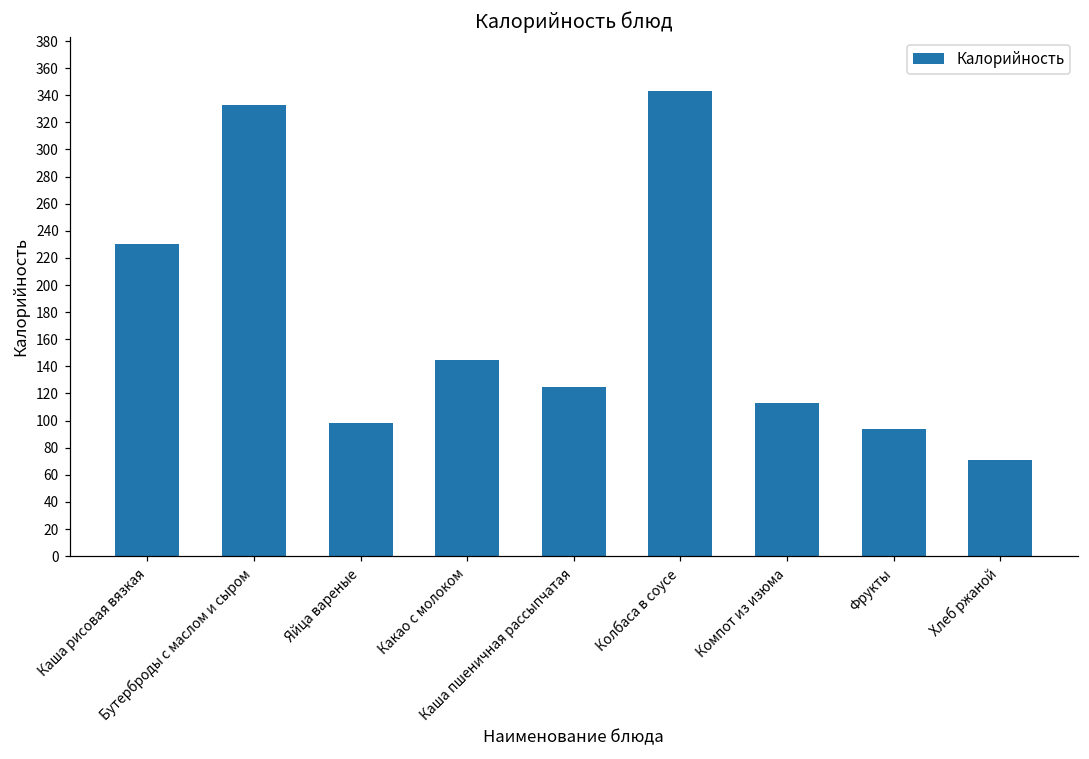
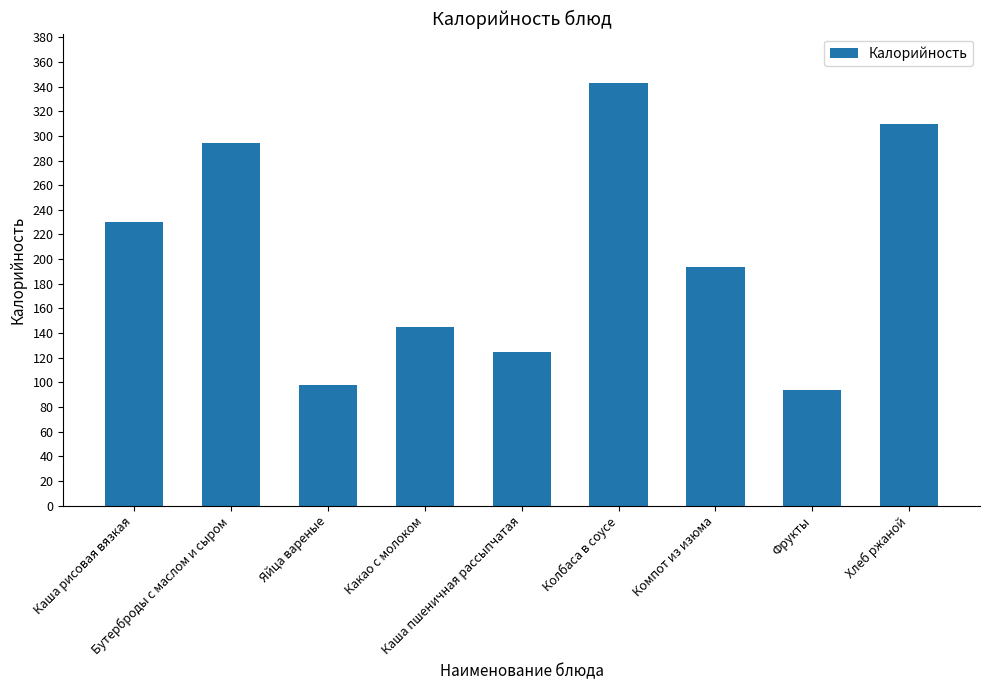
  {
    "Каша рисовая вязкая": 230,
-   "Бутерброды с маслом и сыром": 333,
+   "Бутерброды с маслом и сыром": 294,
    "Яйца вареные": 98,
    "Какао с молоком": 145,
    "Каша пшеничная рассыпчатая": 125,
    "Колбаса в соусе": 343,
-   "Компот из изюма": 113,
+   "Компот из изюма": 194,
    "Фрукты": 94,
-   "Хлеб ржаной": 71
+   "Хлеб ржаной": 310
  }
